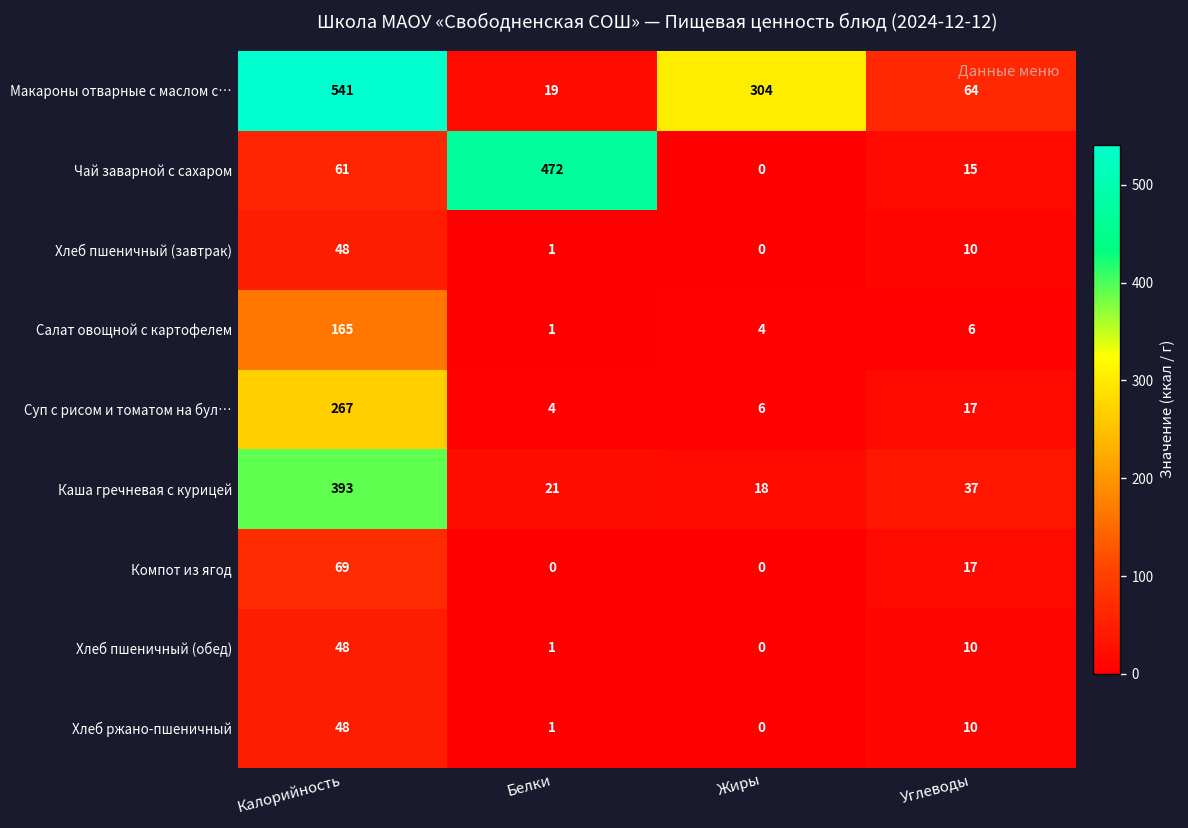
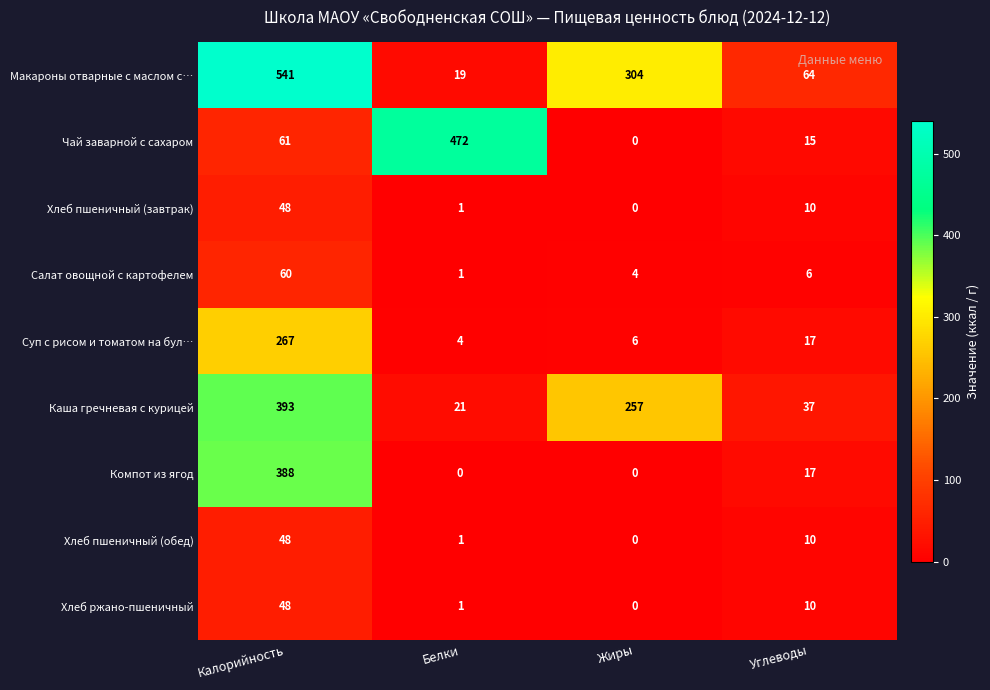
  {
    "Макароны отварные с маслом с…": {
      "Калорийность": 541,
      "Белки": 19,
      "Жиры": 304
    },
    "Чай заварной с сахаром": {
      "Калорийность": 61,
      "Белки": 472,
      "Жиры": 0,
      "Углеводы": 15
    },
    "Хлеб пшеничный (завтрак)": {
      "Калорийность": 48,
      "Белки": 1,
      "Жиры": 0,
      "Углеводы": 10
    },
    "Салат овощной с картофелем": {
-     "Калорийность": 165,
+     "Калорийность": 60,
      "Белки": 1,
      "Жиры": 4,
      "Углеводы": 6
    },
    "Суп с рисом и томатом на бул…": {
      "Калорийность": 267,
      "Белки": 4,
      "Жиры": 6,
      "Углеводы": 17
    },
    "Каша гречневая с курицей": {
      "Калорийность": 393,
      "Белки": 21,
-     "Жиры": 18,
+     "Жиры": 257,
      "Углеводы": 37
    },
    "Компот из ягод": {
-     "Калорийность": 69,
+     "Калорийность": 388,
      "Белки": 0,
      "Жиры": 0,
      "Углеводы": 17
    },
    "Хлеб пшеничный (обед)": {
      "Калорийность": 48,
      "Белки": 1,
      "Жиры": 0,
      "Углеводы": 10
    },
    "Хлеб ржано-пшеничный": {
      "Калорийность": 48,
      "Белки": 1,
      "Жиры": 0,
      "Углеводы": 10
    }
  }
